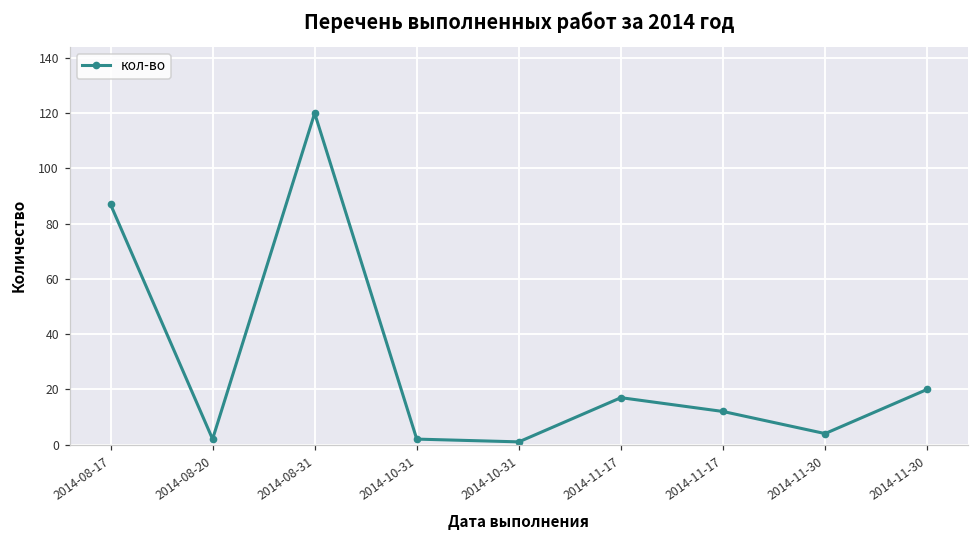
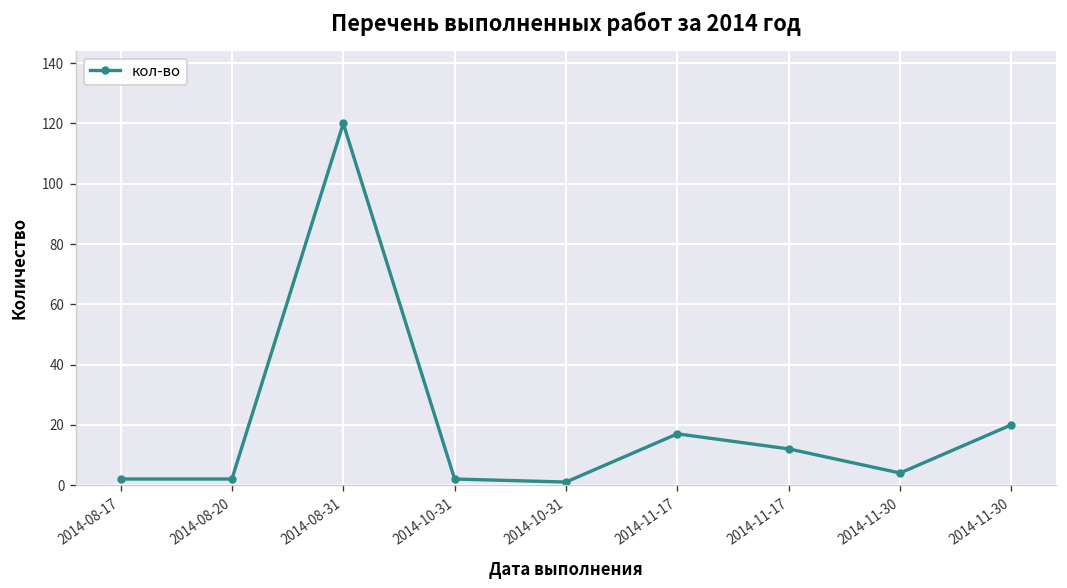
  {
-   "2014-08-17": 87,
+   "2014-08-17": 2,
    "2014-08-20": 2,
    "2014-08-31": 120
  }
